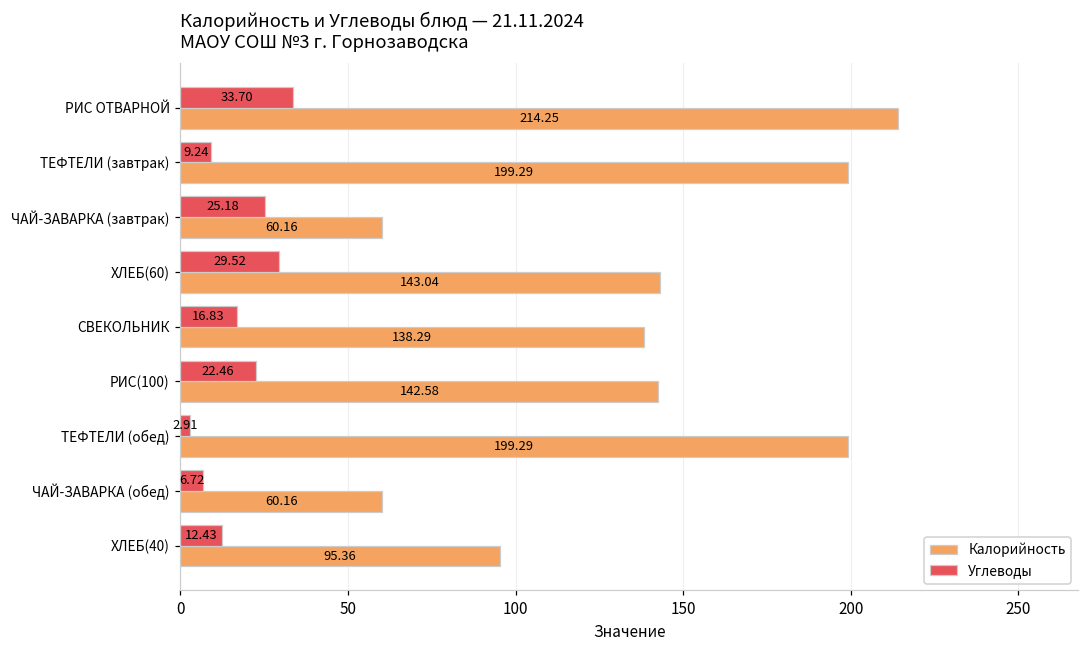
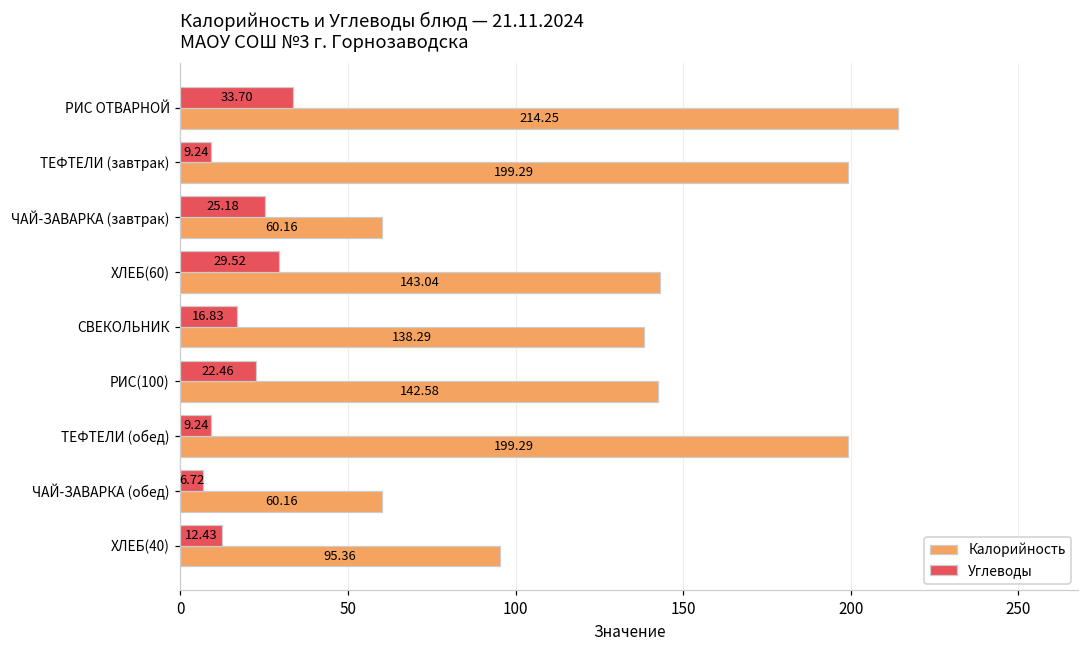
  {
    "Калорийность": {
      "РИС ОТВАРНОЙ": 214.25,
      "ТЕФТЕЛИ (завтрак)": 199.29,
      "ЧАЙ-ЗАВАРКА (завтрак)": 60.16,
      "ХЛЕБ(60)": 143.04,
      "СВЕКОЛЬНИК": 138.29,
      "РИС(100)": 142.58,
      "ТЕФТЕЛИ (обед)": 199.29,
      "ЧАЙ-ЗАВАРКА (обед)": 60.16,
      "ХЛЕБ(40)": 95.36
    },
    "Углеводы": {
      "РИС ОТВАРНОЙ": 33.70,
      "ТЕФТЕЛИ (завтрак)": 9.24,
      "ЧАЙ-ЗАВАРКА (завтрак)": 25.18,
      "ХЛЕБ(60)": 29.52,
      "СВЕКОЛЬНИК": 16.83,
      "РИС(100)": 22.46,
-     "ТЕФТЕЛИ (обед)": 2.91,
+     "ТЕФТЕЛИ (обед)": 9.24,
      "ЧАЙ-ЗАВАРКА (обед)": 6.72,
      "ХЛЕБ(40)": 12.43
    }
  }
